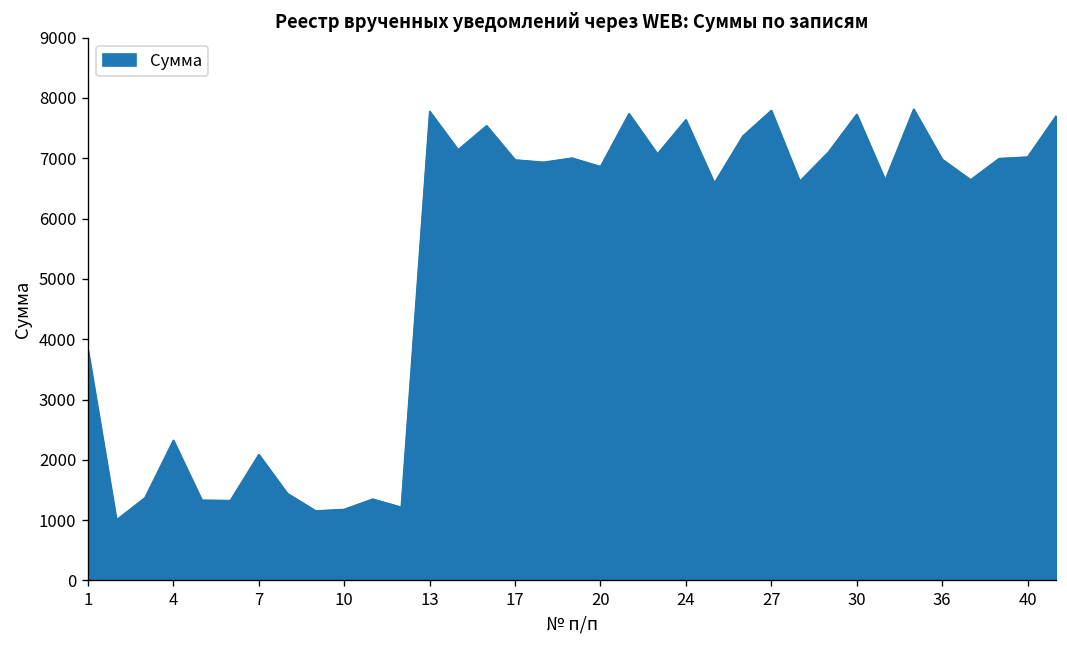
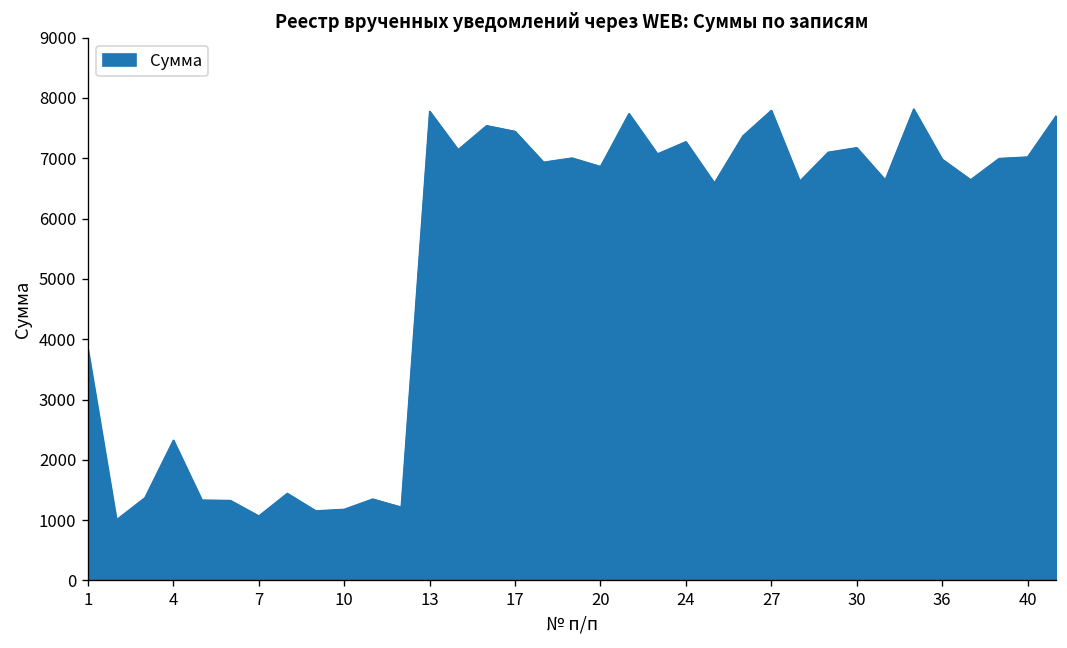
  {
    "1": 3800,
    "4": 2300,
-   "7": 2100,
+   "7": 1100,
    "10": 1200,
    "13": 7800,
-   "17": 7000,
+   "17": 7400,
    "20": 6900,
-   "24": 7600,
+   "24": 7300,
    "27": 7800,
-   "30": 7700,
+   "30": 7200,
    "36": 7000,
    "40": 7000
  }
